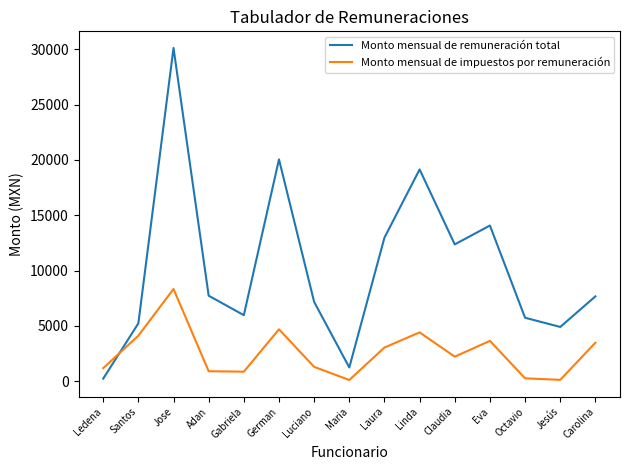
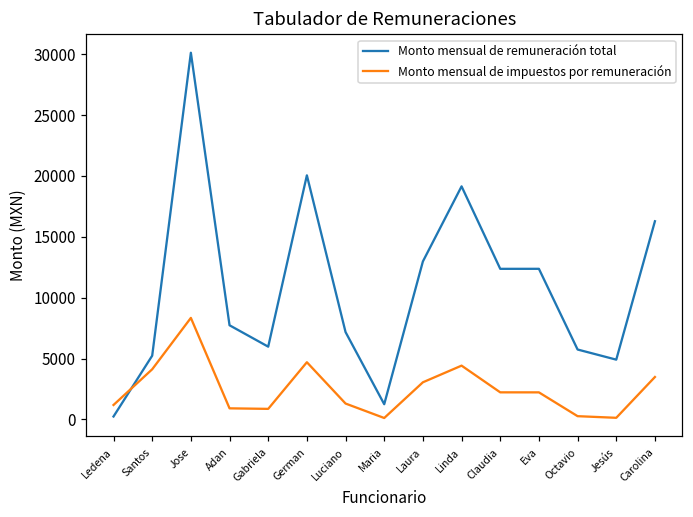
  {
    "Monto mensual de remuneración total": {
      "Ledena": 200,
      "Santos": 5200,
      "Jose": 30100,
      "Adan": 7700,
      "Gabriela": 6000,
      "German": 20000,
      "Luciano": 7200,
      "Maria": 1200,
      "Laura": 13000,
      "Linda": 19100,
      "Claudia": 12400,
-     "Eva": 14100,
+     "Eva": 12400,
      "Octavio": 5700,
      "Jesús": 4900,
-     "Carolina": 7700
+     "Carolina": 16300
    },
    "Monto mensual de impuestos por remuneración": {
      "Ledena": 1200,
      "Santos": 4100,
      "Jose": 8300,
      "Adan": 900,
      "Gabriela": 900,
      "German": 4700,
      "Luciano": 1300,
      "Maria": 100,
      "Laura": 3000,
      "Linda": 4400,
      "Claudia": 2200,
-     "Eva": 3600,
+     "Eva": 2200,
      "Octavio": 300,
      "Jesús": 100,
      "Carolina": 3500
    }
  }
